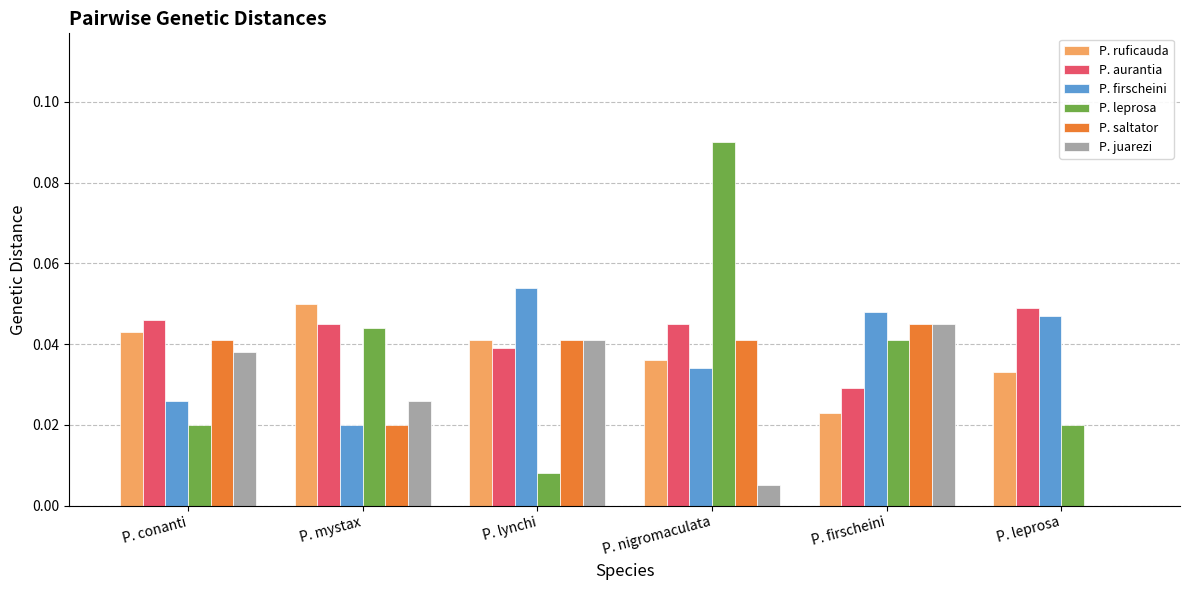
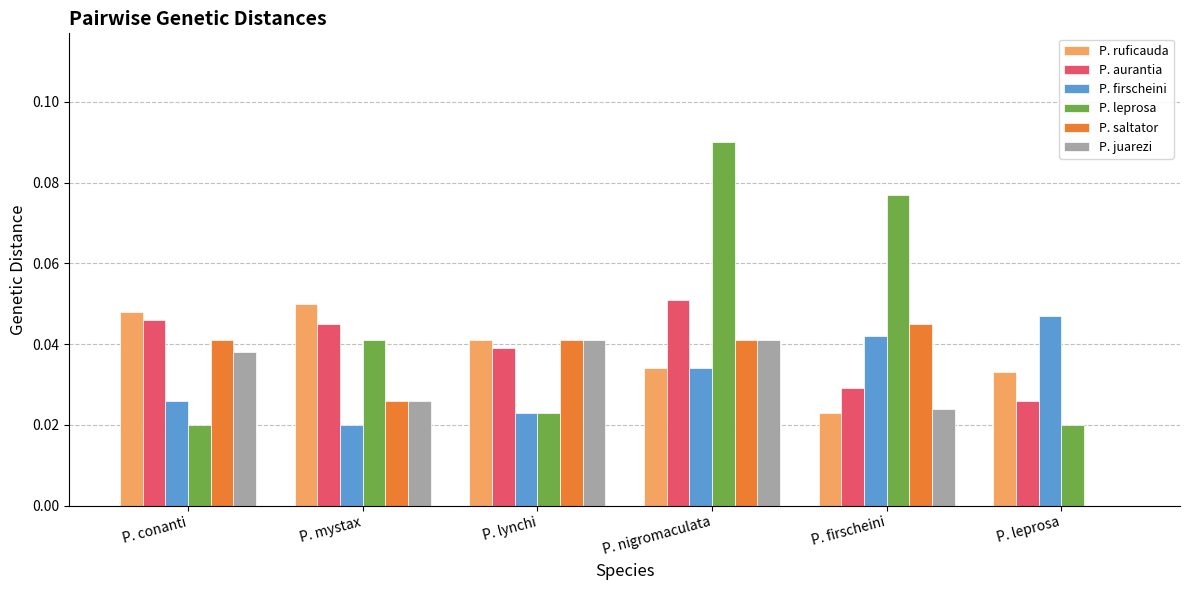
  {
    "P. ruficauda": {
-     "P. conanti": 0.043,
+     "P. conanti": 0.048,
      "P. mystax": 0.050,
      "P. lynchi": 0.041,
-     "P. nigromaculata": 0.036,
+     "P. nigromaculata": 0.034,
      "P. firscheini": 0.023,
      "P. leprosa": 0.033
    },
    "P. aurantia": {
      "P. conanti": 0.046,
      "P. mystax": 0.045,
      "P. lynchi": 0.039,
-     "P. nigromaculata": 0.045,
+     "P. nigromaculata": 0.051,
      "P. firscheini": 0.029,
-     "P. leprosa": 0.049
+     "P. leprosa": 0.026
    },
    "P. firscheini": {
      "P. conanti": 0.026,
      "P. mystax": 0.020,
-     "P. lynchi": 0.054,
+     "P. lynchi": 0.023,
      "P. nigromaculata": 0.034,
-     "P. firscheini": 0.048,
+     "P. firscheini": 0.042,
      "P. leprosa": 0.047
    },
    "P. leprosa": {
      "P. conanti": 0.020,
-     "P. mystax": 0.044,
-     "P. lynchi": 0.008,
+     "P. mystax": 0.041,
+     "P. lynchi": 0.023,
      "P. nigromaculata": 0.090,
-     "P. firscheini": 0.041,
+     "P. firscheini": 0.077,
      "P. leprosa": 0.020
    },
    "P. saltator": {
      "P. conanti": 0.041,
-     "P. mystax": 0.020,
+     "P. mystax": 0.026,
      "P. lynchi": 0.041,
      "P. nigromaculata": 0.041,
      "P. firscheini": 0.045,
      "P. leprosa": 0.000
    },
    "P. juarezi": {
      "P. conanti": 0.038,
      "P. mystax": 0.026,
      "P. lynchi": 0.041,
-     "P. nigromaculata": 0.005,
-     "P. firscheini": 0.045,
+     "P. nigromaculata": 0.041,
+     "P. firscheini": 0.024,
      "P. leprosa": 0.000
    }
  }
